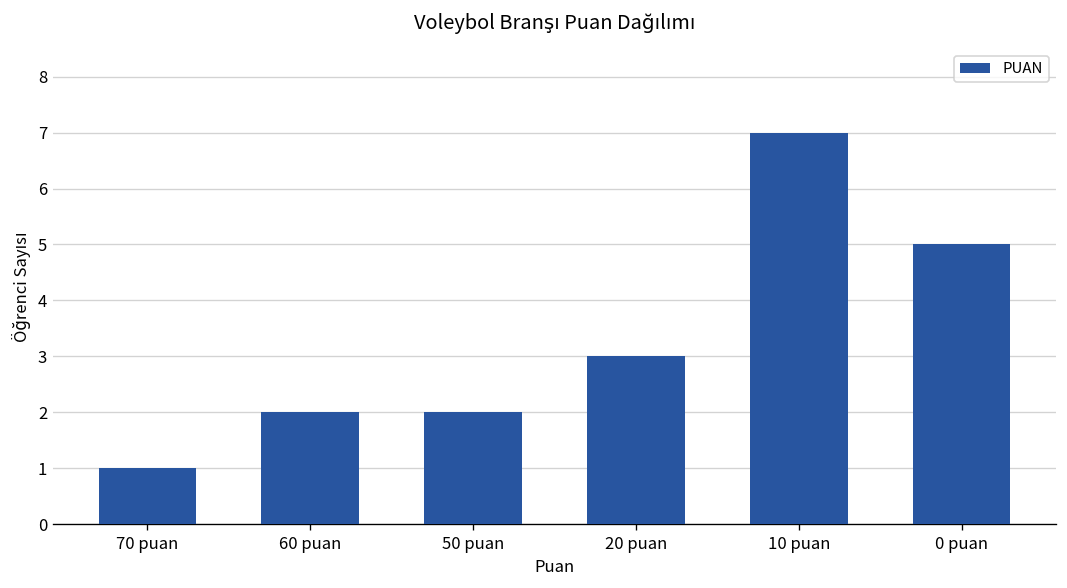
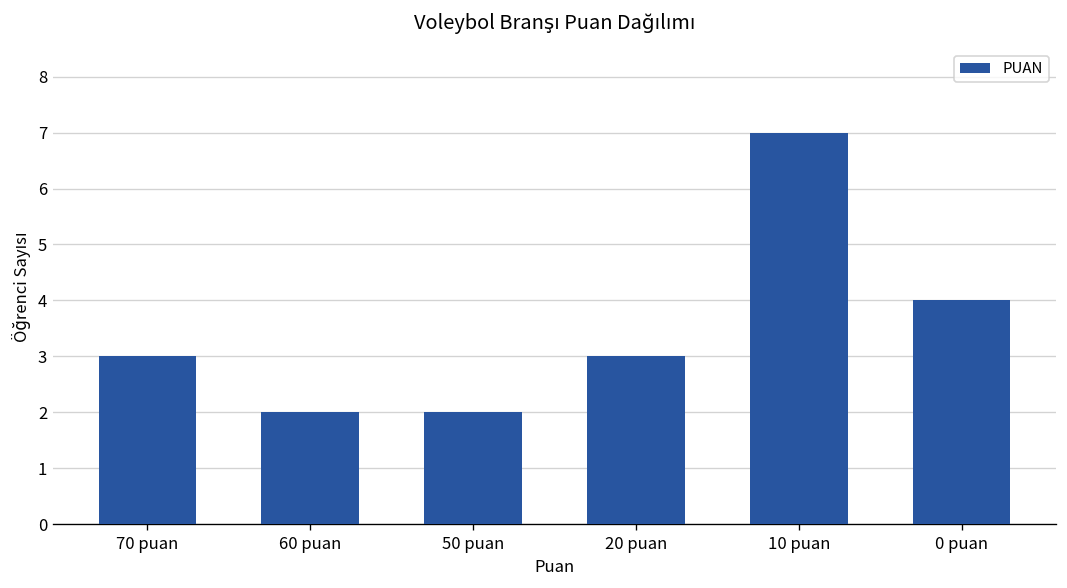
  {
-   "70 puan": 1,
+   "70 puan": 3,
    "60 puan": 2,
    "50 puan": 2,
    "20 puan": 3,
    "10 puan": 7,
-   "0 puan": 5
+   "0 puan": 4
  }
